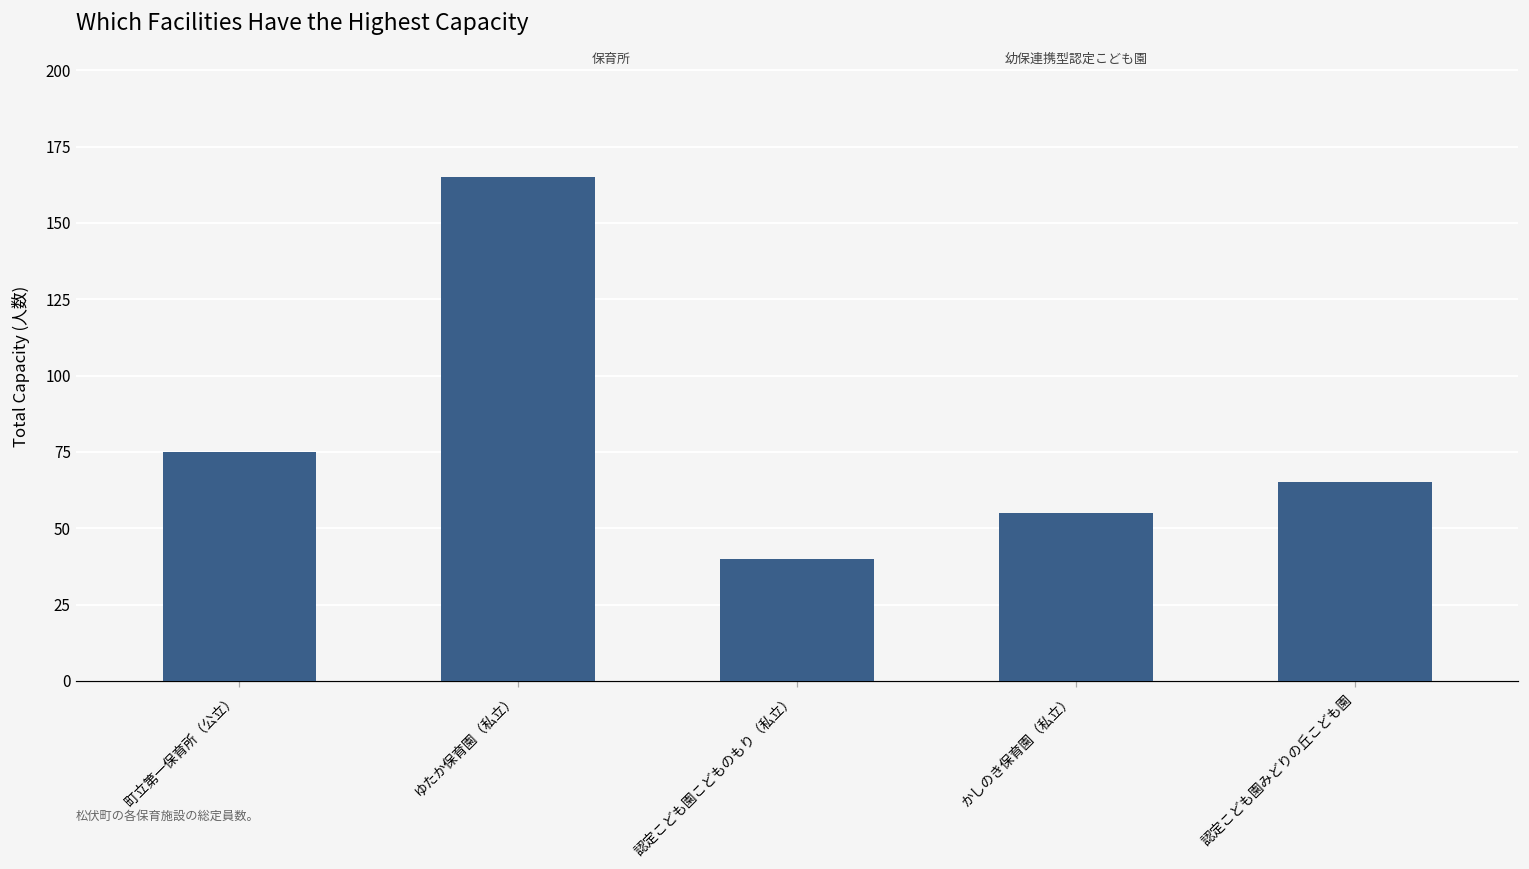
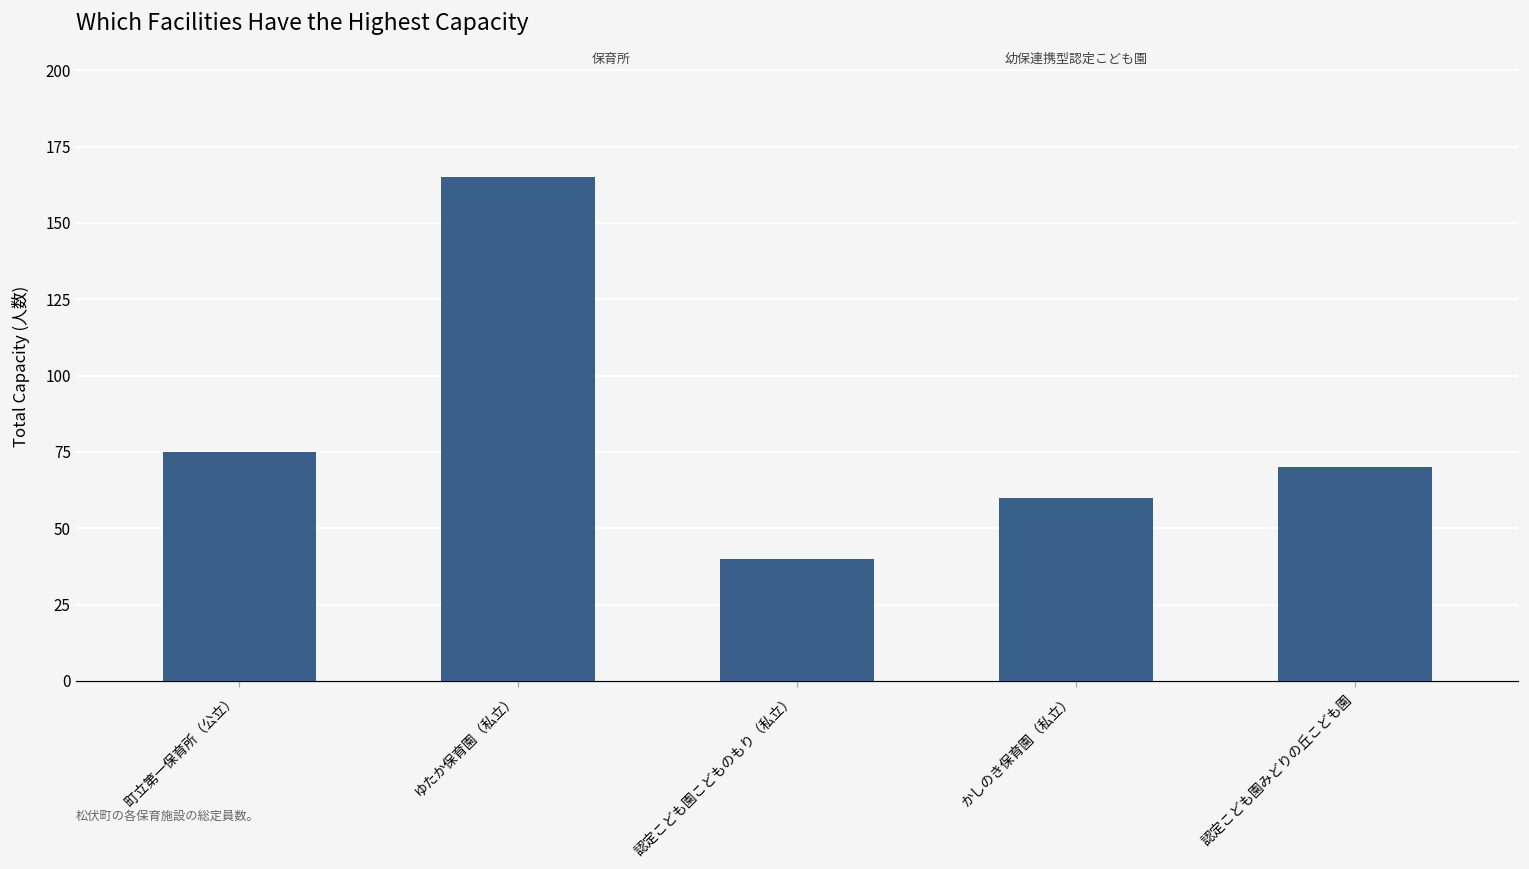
  {
    "町立第一保育所（公立）": 75,
    "ゆたか保育園（私立）": 165,
    "認定こども園こどものもり（私立）": 40,
-   "かしのき保育園（私立）": 55,
-   "認定こども園みどりの丘こども園": 65
+   "かしのき保育園（私立）": 60,
+   "認定こども園みどりの丘こども園": 70
  }
